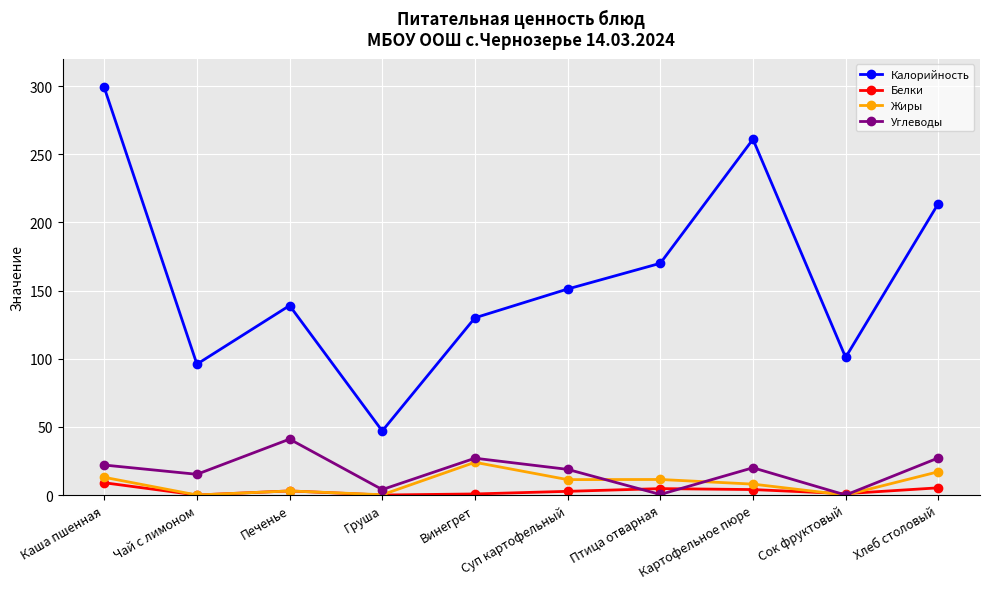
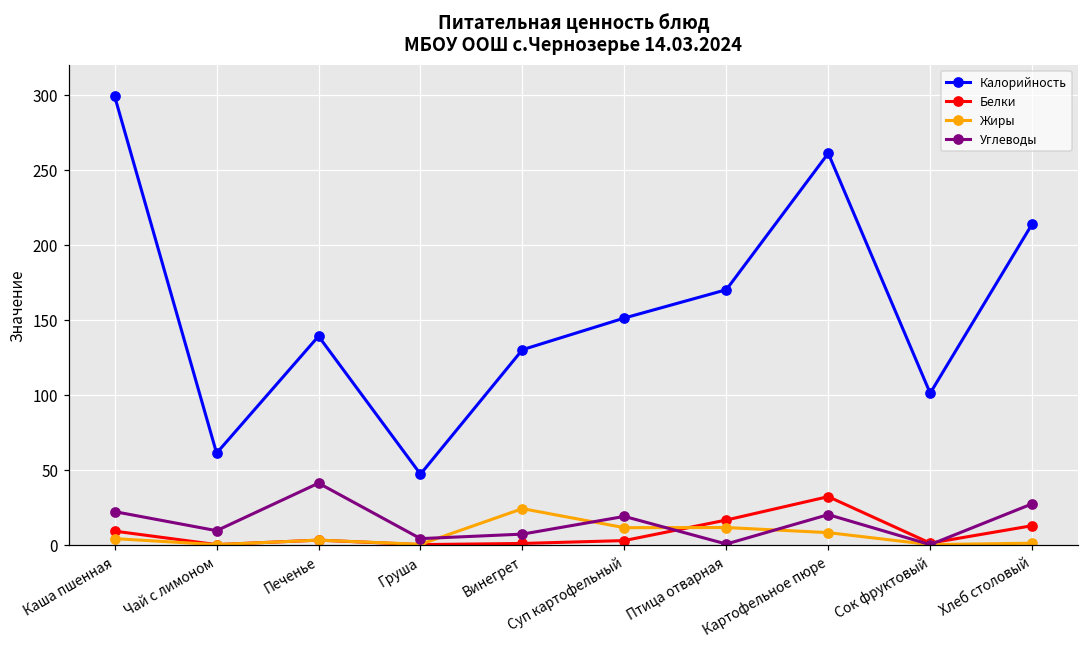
  {
    "Калорийность": {
      "Каша пшенная": 299,
-     "Чай с лимоном": 96,
+     "Чай с лимоном": 61,
      "Печенье": 139,
      "Груша": 47,
      "Винегрет": 130,
      "Суп картофельный": 151,
      "Птица отварная": 170,
      "Картофельное пюре": 261,
      "Сок фруктовый": 101,
      "Хлеб столовый": 214
    },
    "Белки": {
      "Каша пшенная": 9,
      "Винегрет": 1,
      "Суп картофельный": 3,
-     "Птица отварная": 5,
-     "Картофельное пюре": 4,
-     "Хлеб столовый": 5
+     "Птица отварная": 16,
+     "Картофельное пюре": 32,
+     "Хлеб столовый": 13
    },
    "Жиры": {
-     "Каша пшенная": 13,
+     "Каша пшенная": 4,
      "Винегрет": 24,
      "Суп картофельный": 11,
      "Птица отварная": 11,
      "Картофельное пюре": 8,
-     "Хлеб столовый": 17
+     "Хлеб столовый": 1
    },
    "Углеводы": {
      "Каша пшенная": 22,
-     "Чай с лимоном": 15,
+     "Чай с лимоном": 9,
      "Печенье": 41,
      "Груша": 4,
-     "Винегрет": 27,
+     "Винегрет": 7,
      "Суп картофельный": 19,
      "Птица отварная": 0,
      "Картофельное пюре": 20,
      "Хлеб столовый": 27
    }
  }
